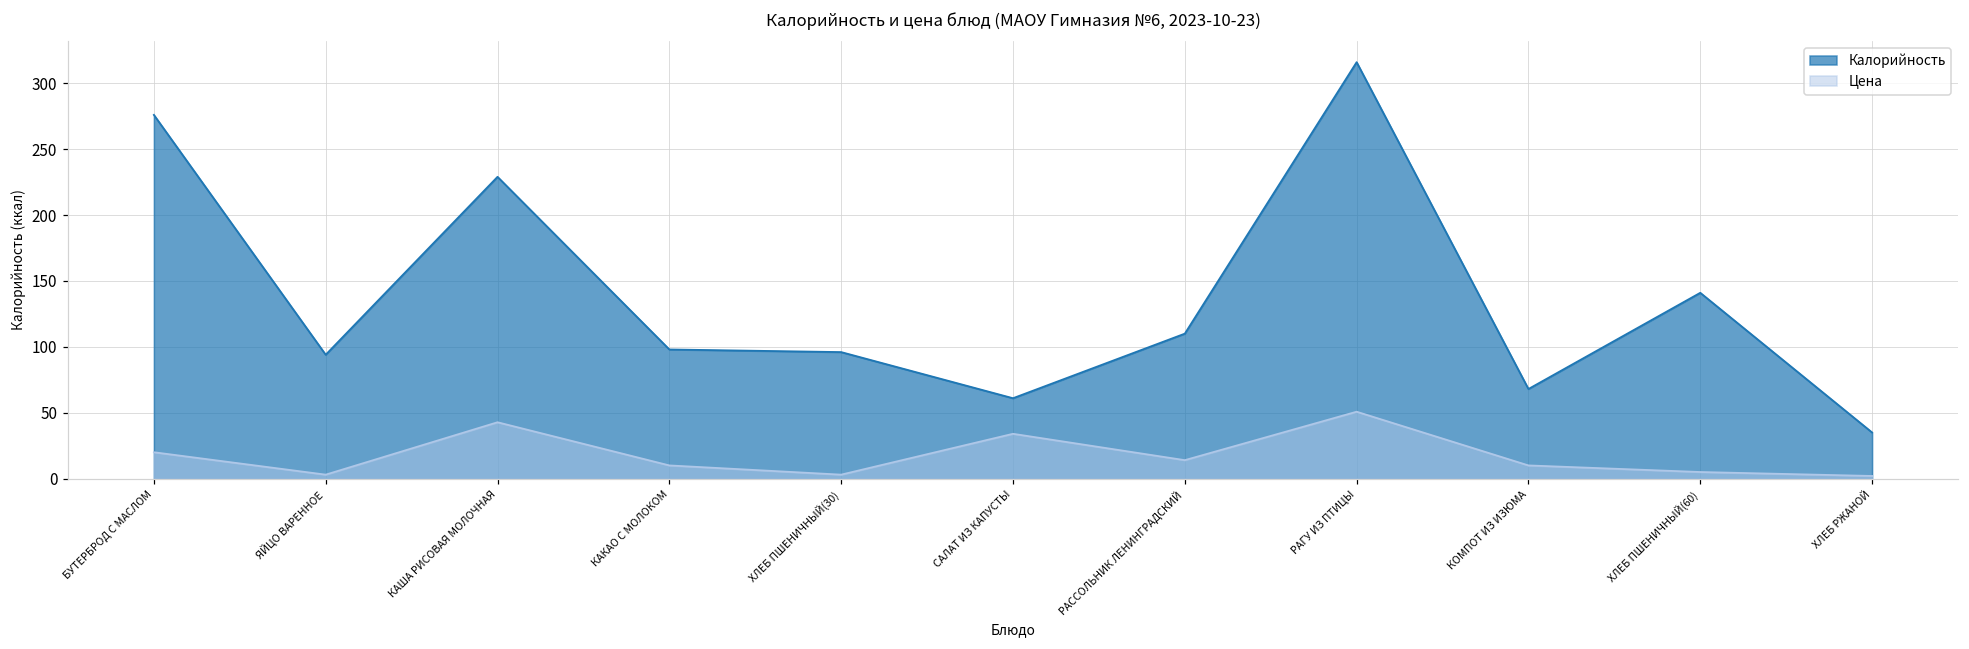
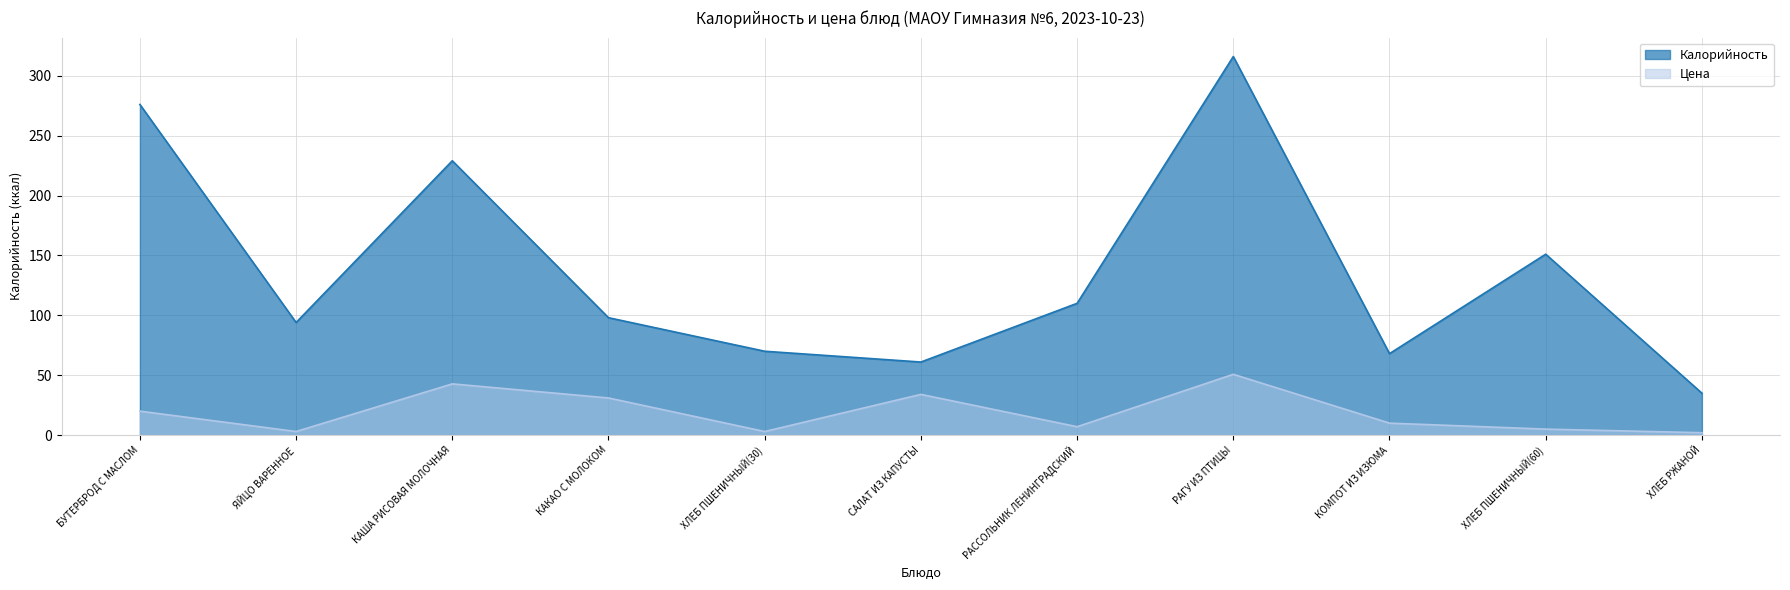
  {
    "Калорийность": {
      "БУТЕРБРОД С МАСЛОМ": 276,
      "ЯЙЦО ВАРЕННОЕ": 94,
      "КАША РИСОВАЯ МОЛОЧНАЯ": 229,
      "КАКАО С МОЛОКОМ": 98,
-     "ХЛЕБ ПШЕНИЧНЫЙ(30)": 96,
+     "ХЛЕБ ПШЕНИЧНЫЙ(30)": 70,
      "САЛАТ ИЗ КАПУСТЫ": 61,
      "РАССОЛЬНИК ЛЕНИНГРАДСКИЙ": 110,
      "РАГУ ИЗ ПТИЦЫ": 316,
      "КОМПОТ ИЗ ИЗЮМА": 68,
-     "ХЛЕБ ПШЕНИЧНЫЙ(60)": 141,
+     "ХЛЕБ ПШЕНИЧНЫЙ(60)": 151,
      "ХЛЕБ РЖАНОЙ": 35
    },
    "Цена": {
      "БУТЕРБРОД С МАСЛОМ": 20,
      "ЯЙЦО ВАРЕННОЕ": 3,
      "КАША РИСОВАЯ МОЛОЧНАЯ": 43,
-     "КАКАО С МОЛОКОМ": 10,
+     "КАКАО С МОЛОКОМ": 31,
      "ХЛЕБ ПШЕНИЧНЫЙ(30)": 3,
      "САЛАТ ИЗ КАПУСТЫ": 34,
-     "РАССОЛЬНИК ЛЕНИНГРАДСКИЙ": 14,
+     "РАССОЛЬНИК ЛЕНИНГРАДСКИЙ": 7,
      "РАГУ ИЗ ПТИЦЫ": 51,
      "КОМПОТ ИЗ ИЗЮМА": 10,
      "ХЛЕБ ПШЕНИЧНЫЙ(60)": 5,
      "ХЛЕБ РЖАНОЙ": 2
    }
  }
